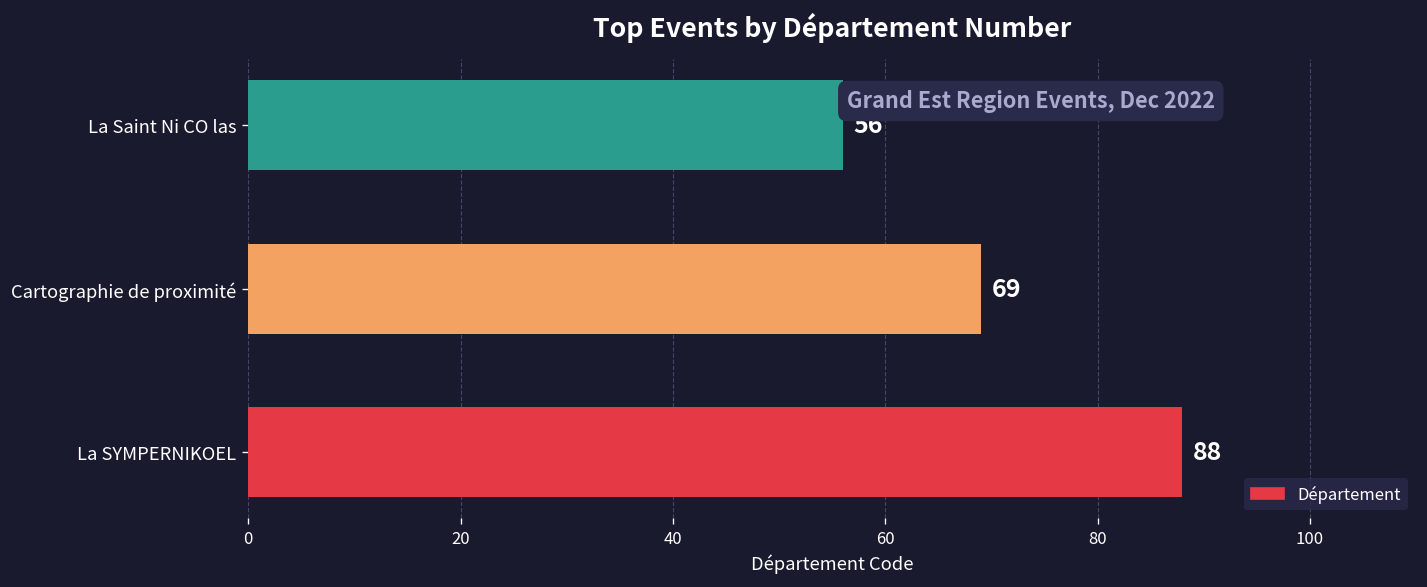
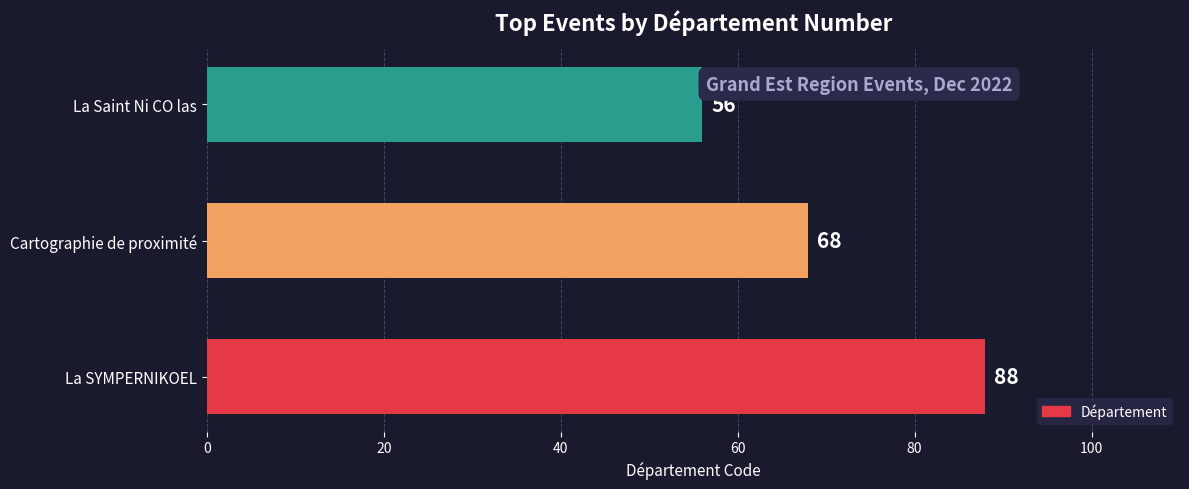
  {
    "La Saint Ni CO las": 56,
-   "Cartographie de proximité": 69,
+   "Cartographie de proximité": 68,
    "La SYMPERNIKOEL": 88
  }
